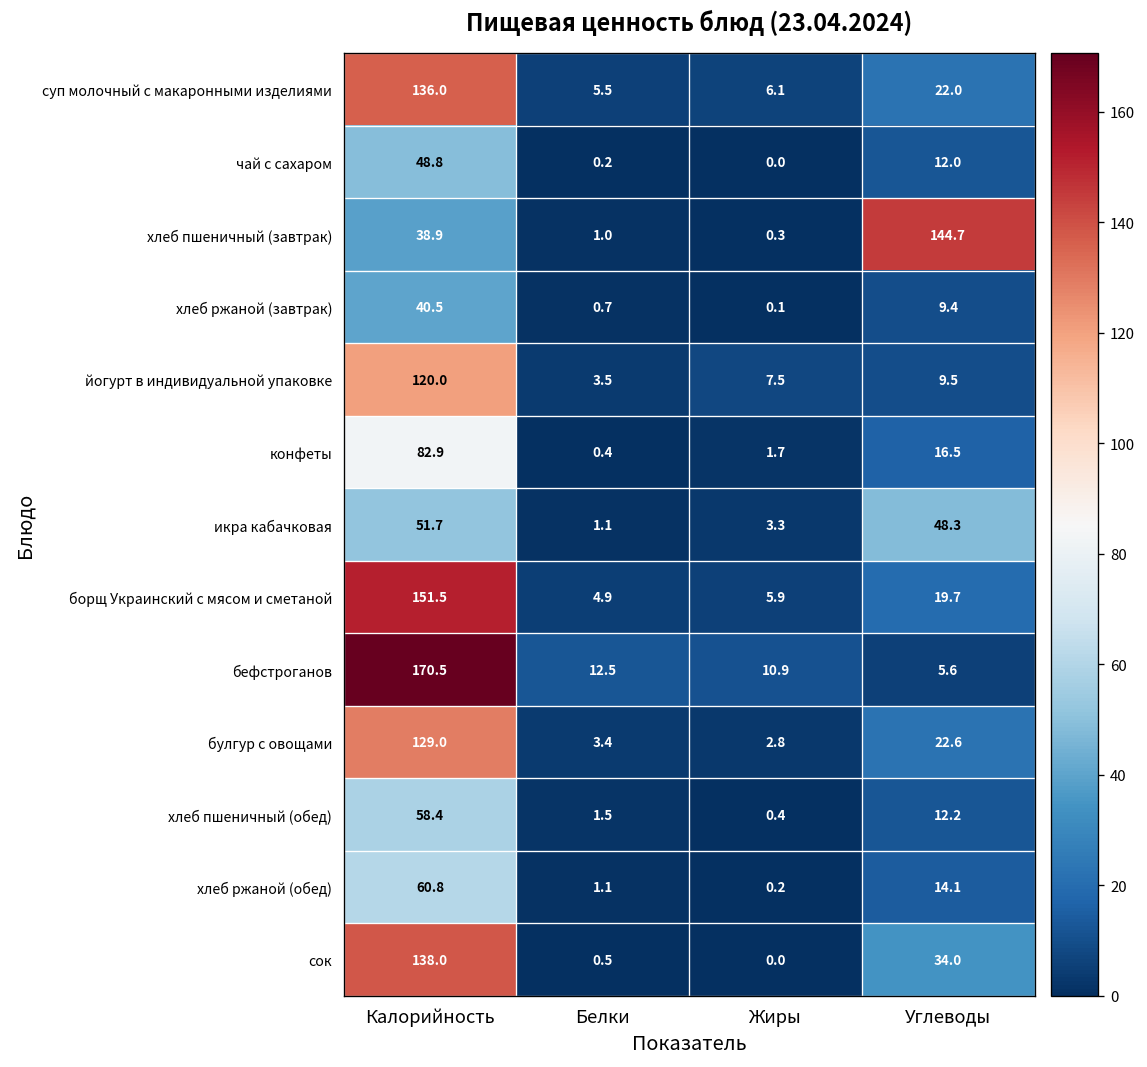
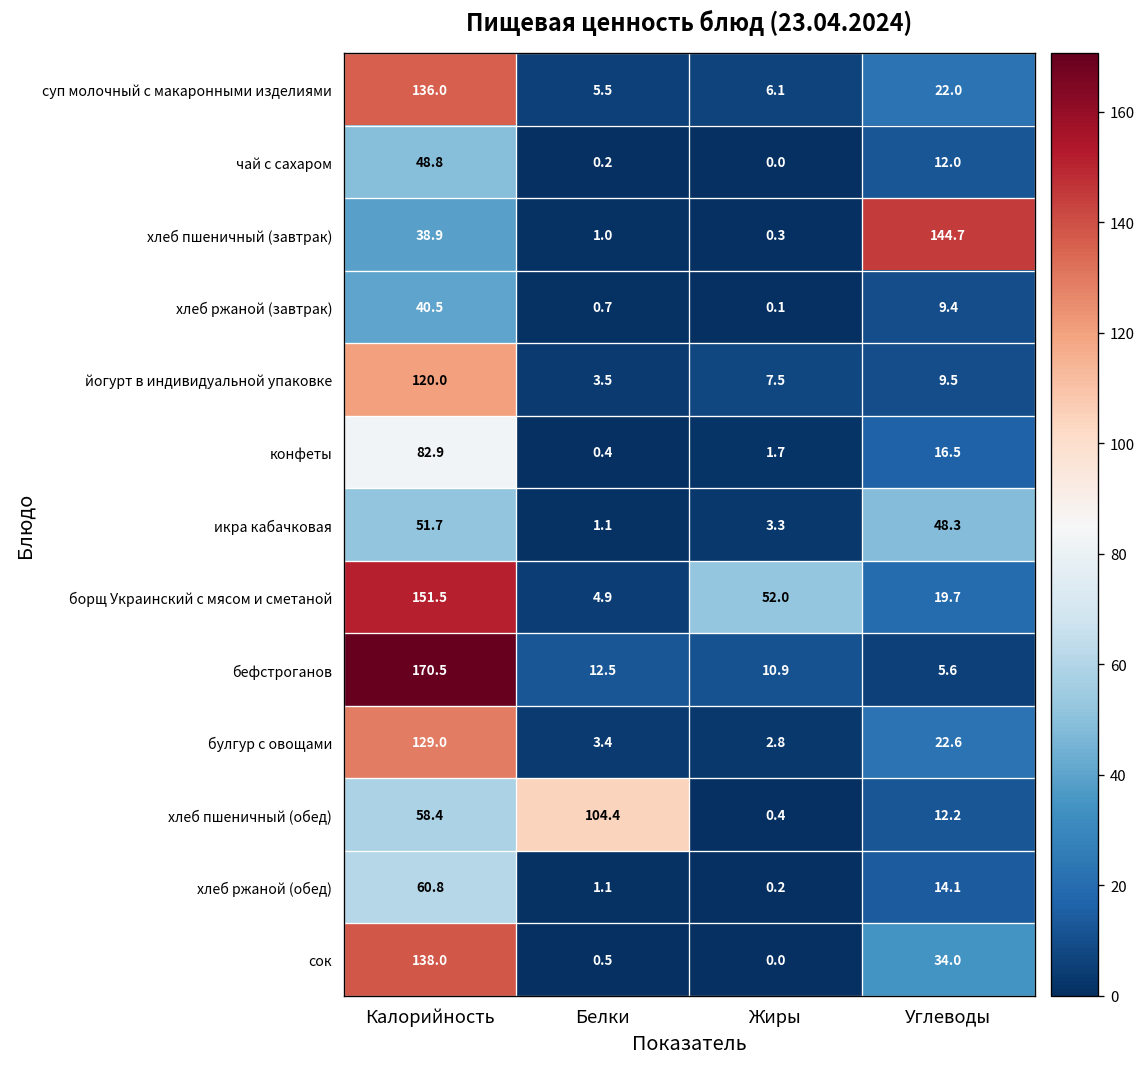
  {
    "суп молочный с макаронными изделиями": {
      "Калорийность": 136.0,
      "Белки": 5.5,
      "Жиры": 6.1,
      "Углеводы": 22.0
    },
    "чай с сахаром": {
      "Калорийность": 48.8,
      "Белки": 0.2,
      "Жиры": 0.0,
      "Углеводы": 12.0
    },
    "хлеб пшеничный (завтрак)": {
      "Калорийность": 38.9,
      "Белки": 1.0,
      "Жиры": 0.3,
      "Углеводы": 144.7
    },
    "хлеб ржаной (завтрак)": {
      "Калорийность": 40.5,
      "Белки": 0.7,
      "Жиры": 0.1,
      "Углеводы": 9.4
    },
    "йогурт в индивидуальной упаковке": {
      "Калорийность": 120.0,
      "Белки": 3.5,
      "Жиры": 7.5,
      "Углеводы": 9.5
    },
    "конфеты": {
      "Калорийность": 82.9,
      "Белки": 0.4,
      "Жиры": 1.7,
      "Углеводы": 16.5
    },
    "икра кабачковая": {
      "Калорийность": 51.7,
      "Белки": 1.1,
      "Жиры": 3.3,
      "Углеводы": 48.3
    },
    "борщ Украинский с мясом и сметаной": {
      "Калорийность": 151.5,
      "Белки": 4.9,
-     "Жиры": 5.9,
+     "Жиры": 52.0,
      "Углеводы": 19.7
    },
    "бефстроганов": {
      "Калорийность": 170.5,
      "Белки": 12.5,
      "Жиры": 10.9,
      "Углеводы": 5.6
    },
    "булгур с овощами": {
      "Калорийность": 129.0,
      "Белки": 3.4,
      "Жиры": 2.8,
      "Углеводы": 22.6
    },
    "хлеб пшеничный (обед)": {
      "Калорийность": 58.4,
-     "Белки": 1.5,
+     "Белки": 104.4,
      "Жиры": 0.4,
      "Углеводы": 12.2
    },
    "хлеб ржаной (обед)": {
      "Калорийность": 60.8,
      "Белки": 1.1,
      "Жиры": 0.2,
      "Углеводы": 14.1
    },
    "сок": {
      "Калорийность": 138.0,
      "Белки": 0.5,
      "Жиры": 0.0,
      "Углеводы": 34.0
    }
  }
